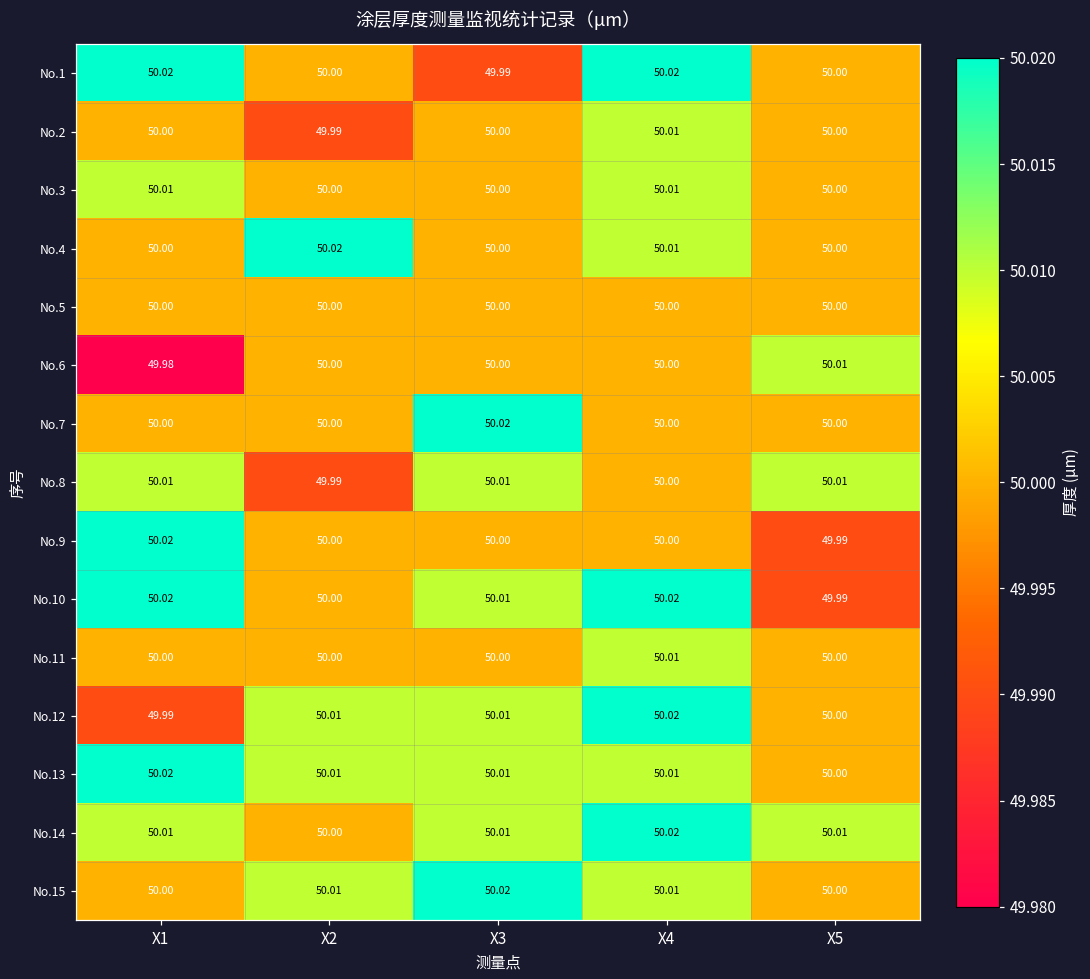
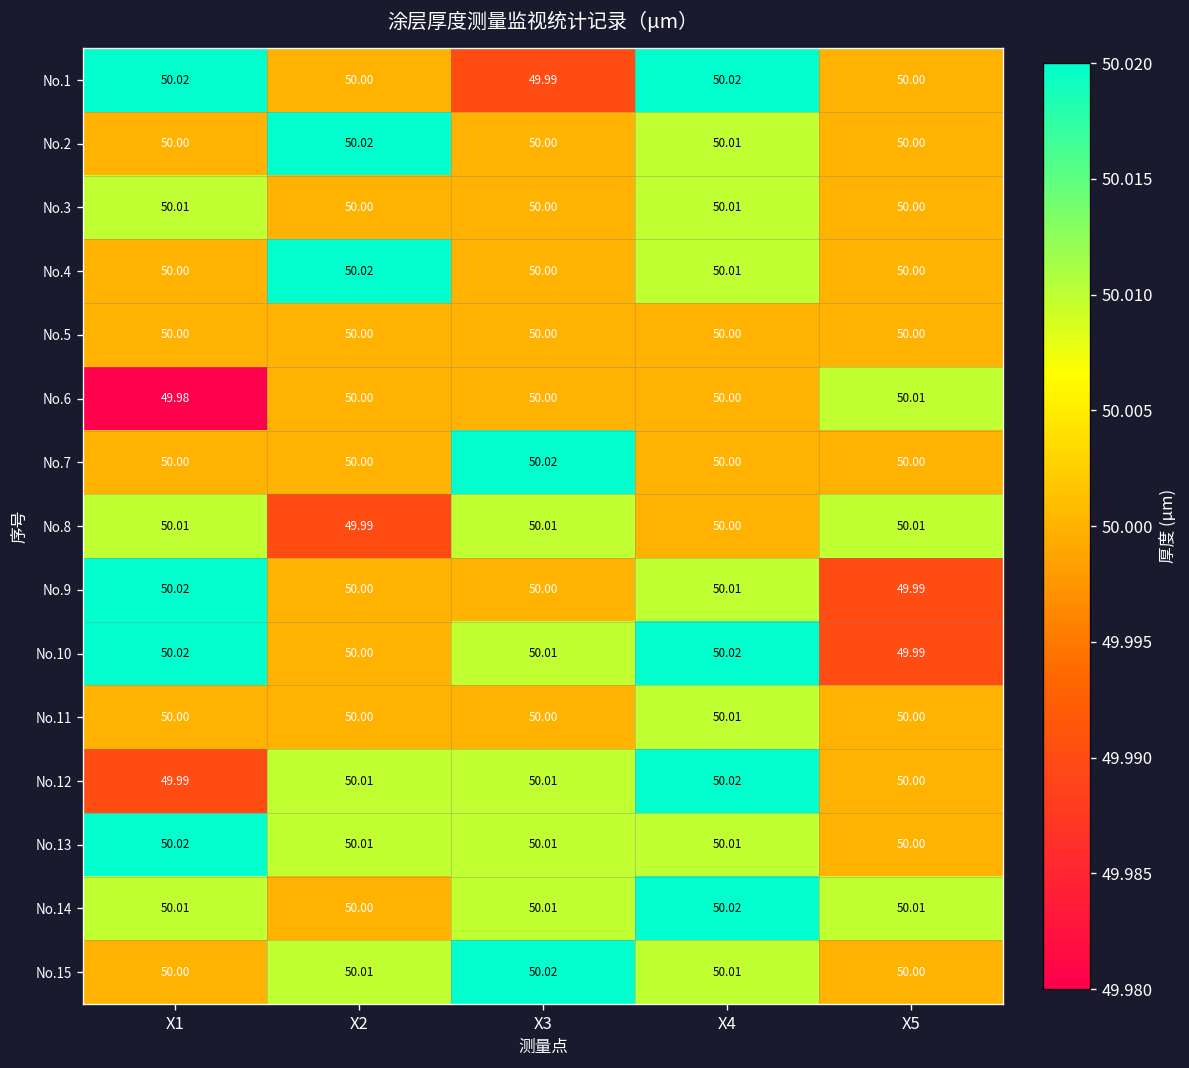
  {
    "No.1": {
      "X1": 50.02,
      "X2": 50.00,
      "X3": 49.99,
      "X4": 50.02,
      "X5": 50.00
    },
    "No.2": {
      "X1": 50.00,
-     "X2": 49.99,
+     "X2": 50.02,
      "X3": 50.00,
      "X4": 50.01,
      "X5": 50.00
    },
    "No.3": {
      "X1": 50.01,
      "X2": 50.00,
      "X3": 50.00,
      "X4": 50.01,
      "X5": 50.00
    },
    "No.4": {
      "X1": 50.00,
      "X2": 50.02,
      "X3": 50.00,
      "X4": 50.01,
      "X5": 50.00
    },
    "No.5": {
      "X1": 50.00,
      "X2": 50.00,
      "X3": 50.00,
      "X4": 50.00,
      "X5": 50.00
    },
    "No.6": {
      "X1": 49.98,
      "X2": 50.00,
      "X3": 50.00,
      "X4": 50.00,
      "X5": 50.01
    },
    "No.7": {
      "X1": 50.00,
      "X2": 50.00,
      "X3": 50.02,
      "X4": 50.00,
      "X5": 50.00
    },
    "No.8": {
      "X1": 50.01,
      "X2": 49.99,
      "X3": 50.01,
      "X4": 50.00,
      "X5": 50.01
    },
    "No.9": {
      "X1": 50.02,
      "X2": 50.00,
      "X3": 50.00,
-     "X4": 50.00,
+     "X4": 50.01,
      "X5": 49.99
    },
    "No.10": {
      "X1": 50.02,
      "X2": 50.00,
      "X3": 50.01,
      "X4": 50.02,
      "X5": 49.99
    },
    "No.11": {
      "X1": 50.00,
      "X2": 50.00,
      "X3": 50.00,
      "X4": 50.01,
      "X5": 50.00
    },
    "No.12": {
      "X1": 49.99,
      "X2": 50.01,
      "X3": 50.01,
      "X4": 50.02,
      "X5": 50.00
    },
    "No.13": {
      "X1": 50.02,
      "X2": 50.01,
      "X3": 50.01,
      "X4": 50.01,
      "X5": 50.00
    },
    "No.14": {
      "X1": 50.01,
      "X2": 50.00,
      "X3": 50.01,
      "X4": 50.02,
      "X5": 50.01
    },
    "No.15": {
      "X1": 50.00,
      "X2": 50.01,
      "X3": 50.02,
      "X4": 50.01,
      "X5": 50.00
    }
  }
